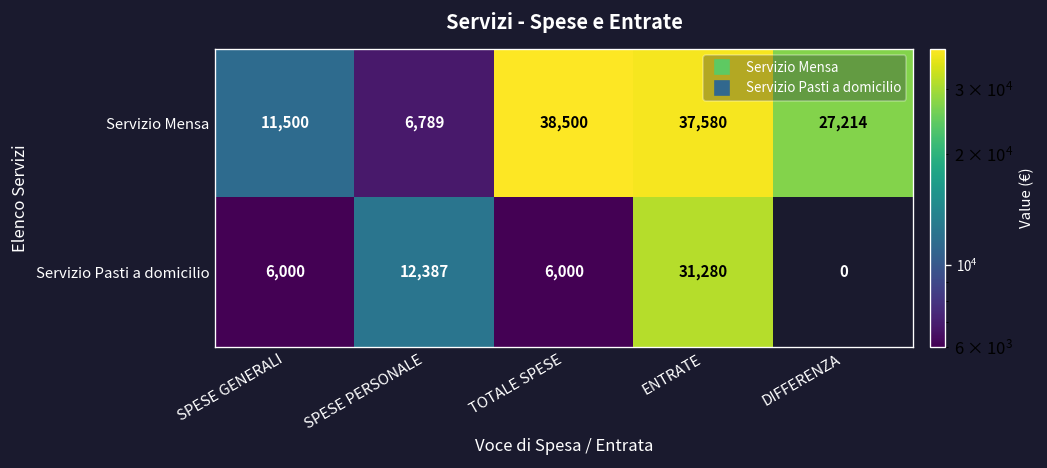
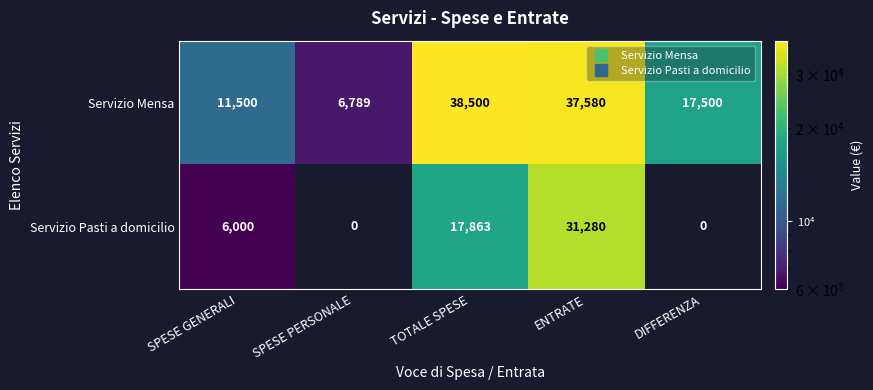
  {
    "Servizio Mensa": {
      "SPESE GENERALI": "11,500",
      "SPESE PERSONALE": "6,789",
      "TOTALE SPESE": "38,500",
      "ENTRATE": "37,580",
-     "DIFFERENZA": "27,214"
+     "DIFFERENZA": "17,500"
    },
    "Servizio Pasti a domicilio": {
      "SPESE GENERALI": "6,000",
-     "SPESE PERSONALE": "12,387",
-     "TOTALE SPESE": "6,000",
+     "SPESE PERSONALE": "0",
+     "TOTALE SPESE": "17,863",
      "ENTRATE": "31,280",
      "DIFFERENZA": "0"
    }
  }
